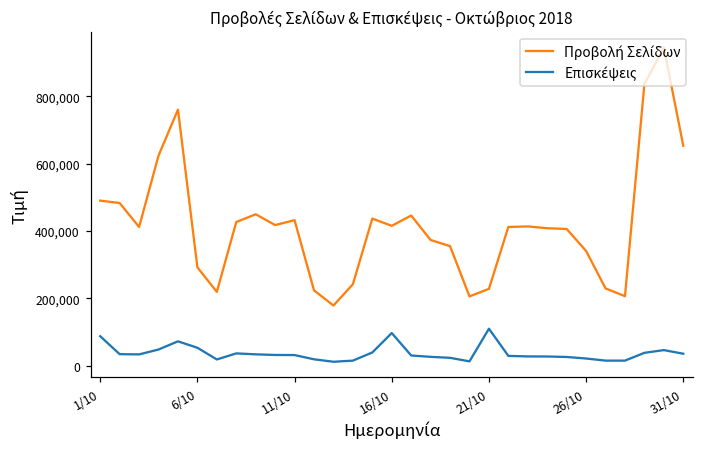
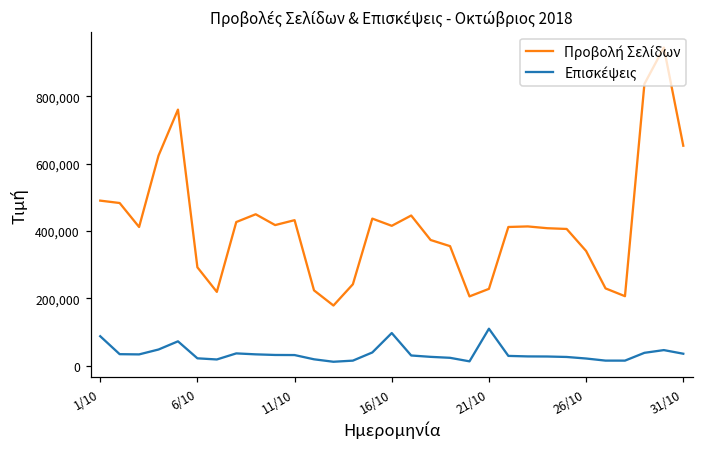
  {
    "Προβολή Σελίδων": {
      "1/10": "490,000",
      "6/10": "290,000",
      "11/10": "430,000",
      "16/10": "420,000",
      "21/10": "230,000",
      "26/10": "340,000",
      "31/10": "650,000"
    },
    "Επισκέψεις": {
      "1/10": "90,000",
-     "6/10": "50,000",
+     "6/10": "20,000",
      "11/10": "30,000",
      "16/10": "100,000",
      "21/10": "110,000",
      "26/10": "20,000",
      "31/10": "40,000"
    }
  }
